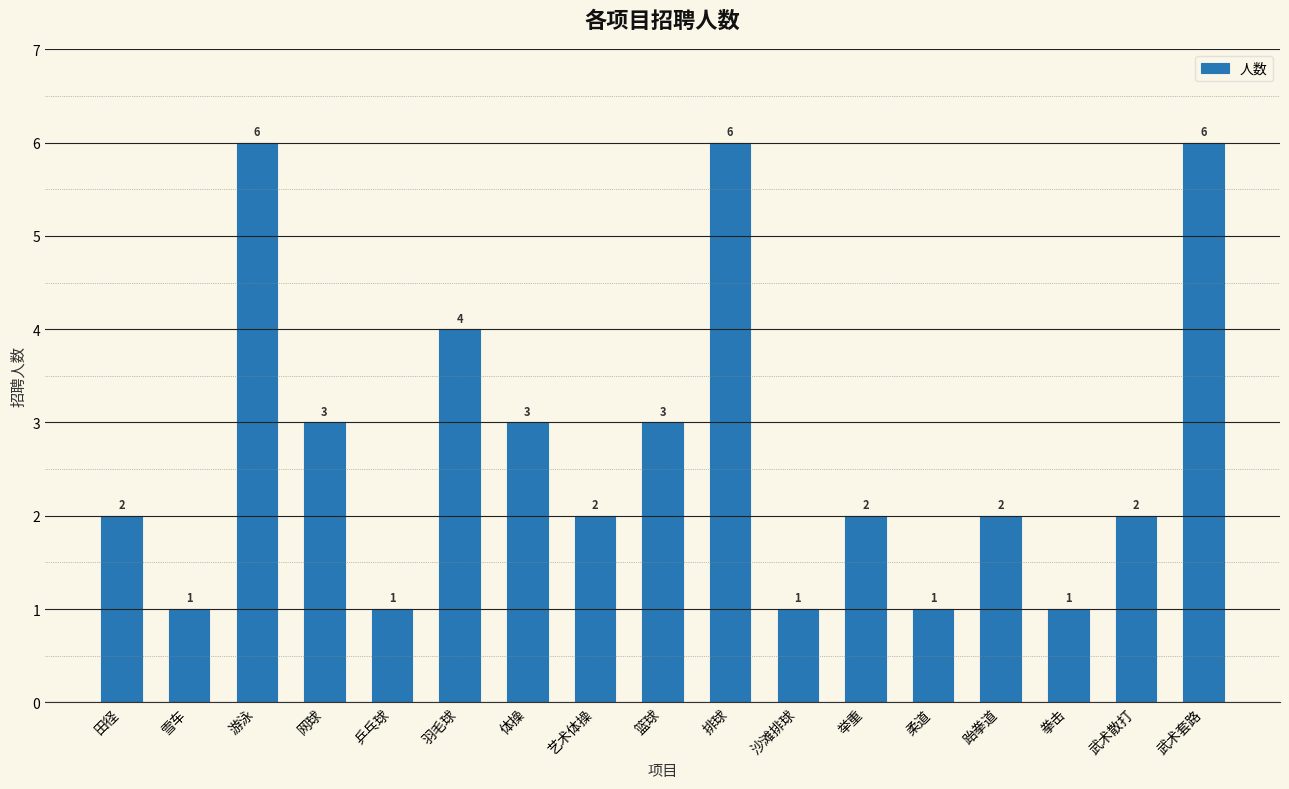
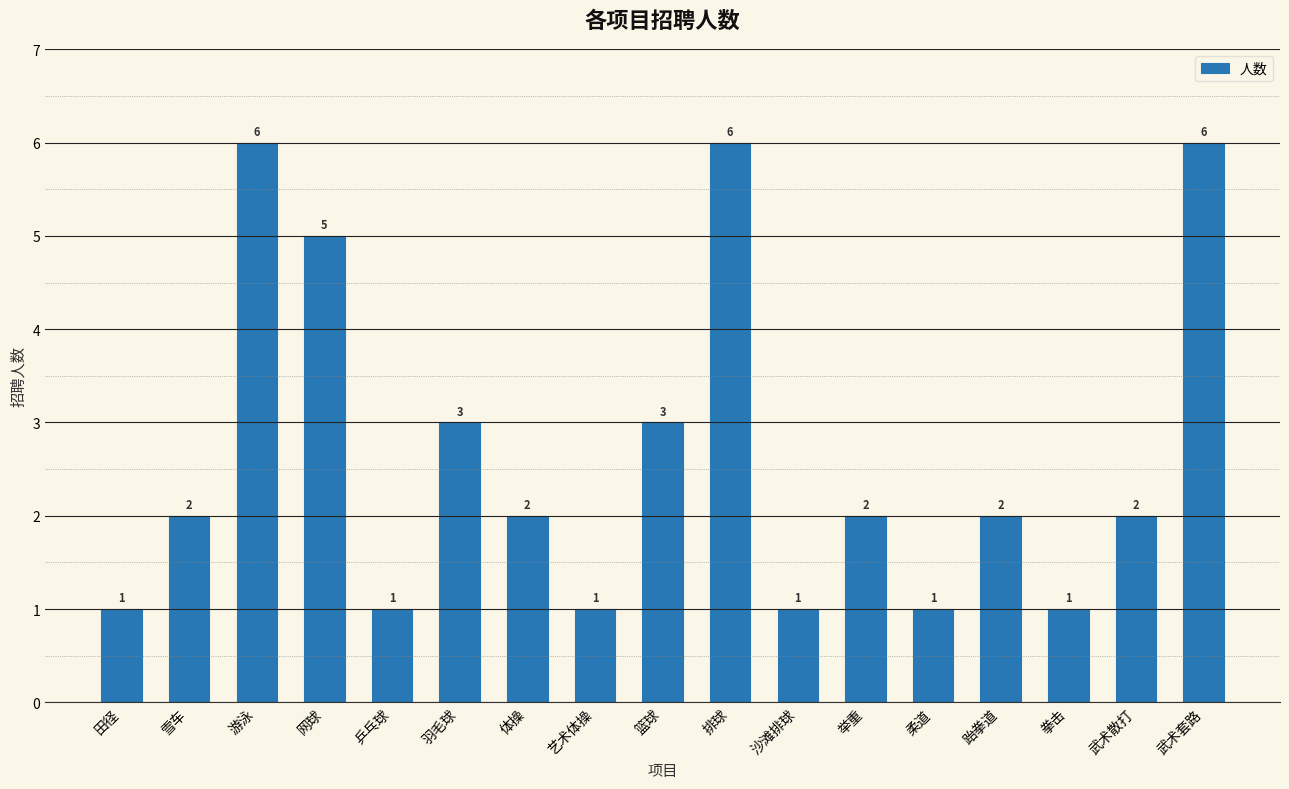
  {
-   "田径": 2,
-   "雪车": 1,
+   "田径": 1,
+   "雪车": 2,
    "游泳": 6,
-   "网球": 3,
+   "网球": 5,
    "乒乓球": 1,
-   "羽毛球": 4,
-   "体操": 3,
-   "艺术体操": 2,
+   "羽毛球": 3,
+   "体操": 2,
+   "艺术体操": 1,
    "篮球": 3,
    "排球": 6,
    "沙滩排球": 1,
    "举重": 2,
    "柔道": 1,
    "跆拳道": 2,
    "拳击": 1,
    "武术散打": 2,
    "武术套路": 6
  }
